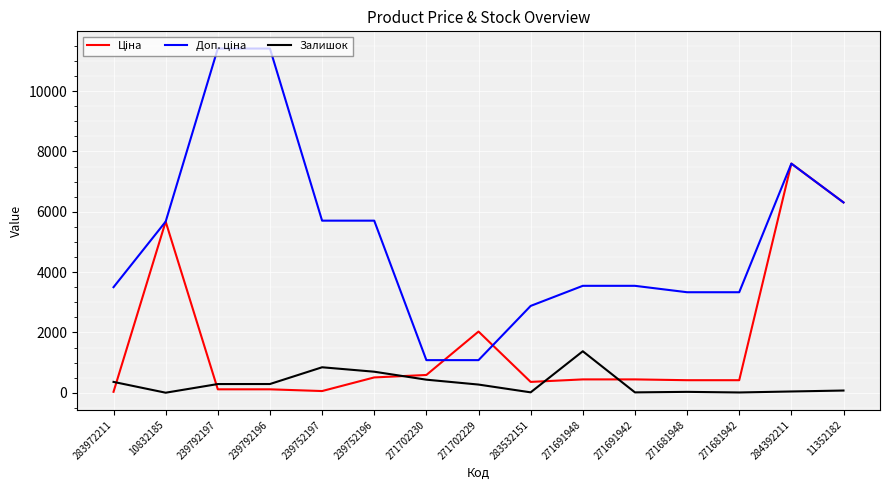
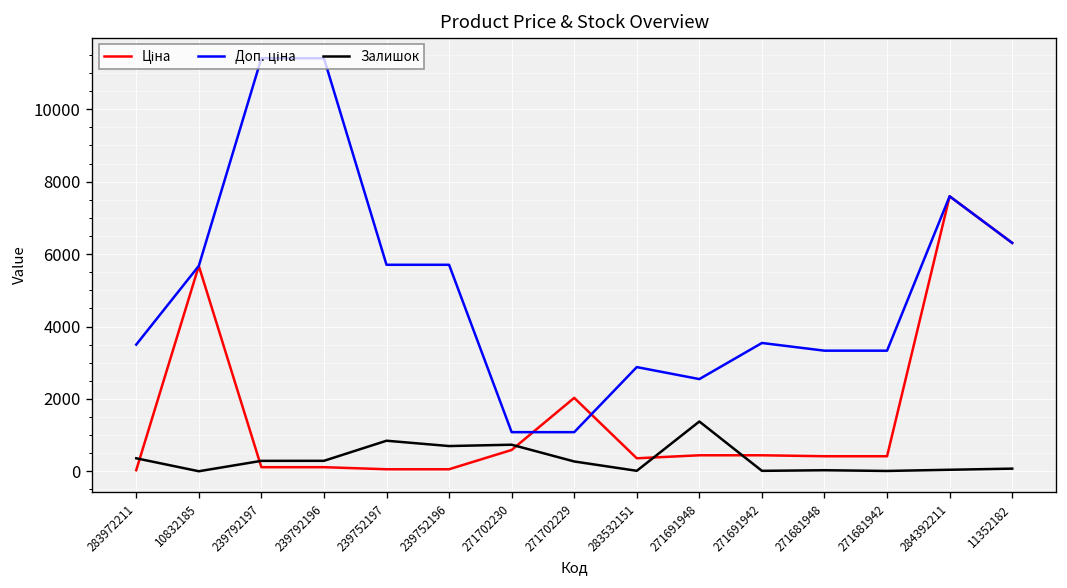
  {
    "Ціна": {
      "283972211": 0,
      "239792197": 100,
      "239792196": 100,
      "239752197": 100,
-     "239752196": 500,
+     "239752196": 100,
      "271702230": 600,
      "271702229": 2000,
      "283532151": 400,
      "271691948": 400,
      "271691942": 400,
      "271681948": 400,
      "271681942": 400
    },
    "Доп. ціна": {
      "283972211": 3500,
      "239752197": 5700,
      "239752196": 5700,
      "271702230": 1100,
      "271702229": 1100,
      "283532151": 2900,
-     "271691948": 3500,
+     "271691948": 2500,
      "271691942": 3500,
      "271681948": 3300,
      "271681942": 3300
    },
    "Залишок": {
      "283972211": 400,
      "10832185": 0,
      "239792197": 300,
      "239792196": 300,
      "239752197": 800,
      "239752196": 700,
-     "271702230": 400,
+     "271702230": 700,
      "271702229": 300,
      "283532151": 0,
      "271691948": 1400,
      "271691942": 0,
      "271681948": 0,
      "271681942": 0,
      "284392211": 0,
      "11352182": 100
    }
  }
